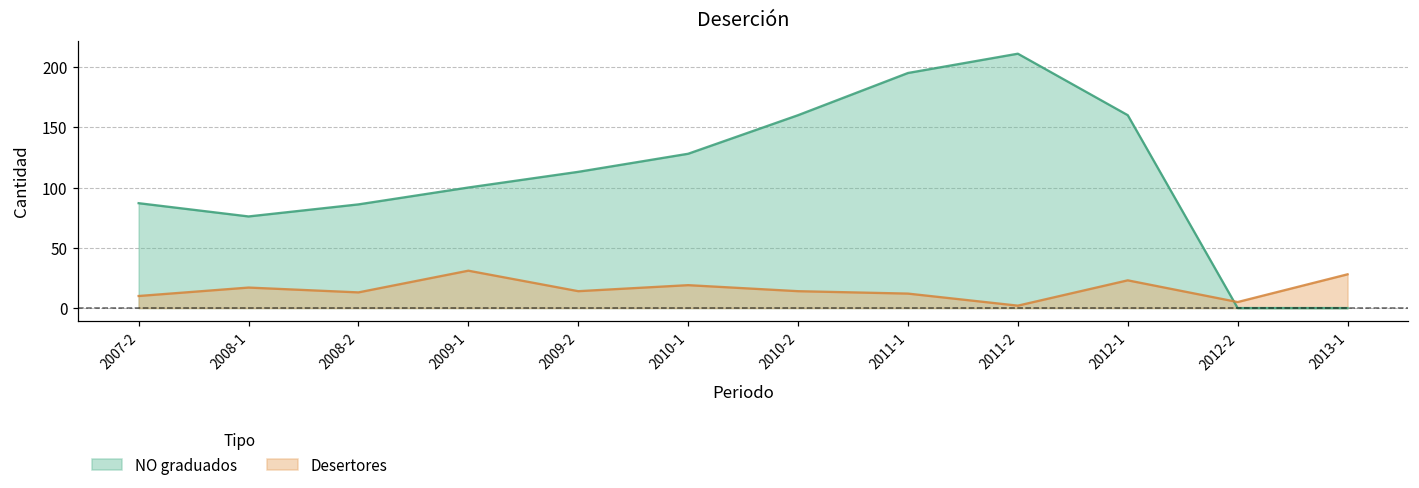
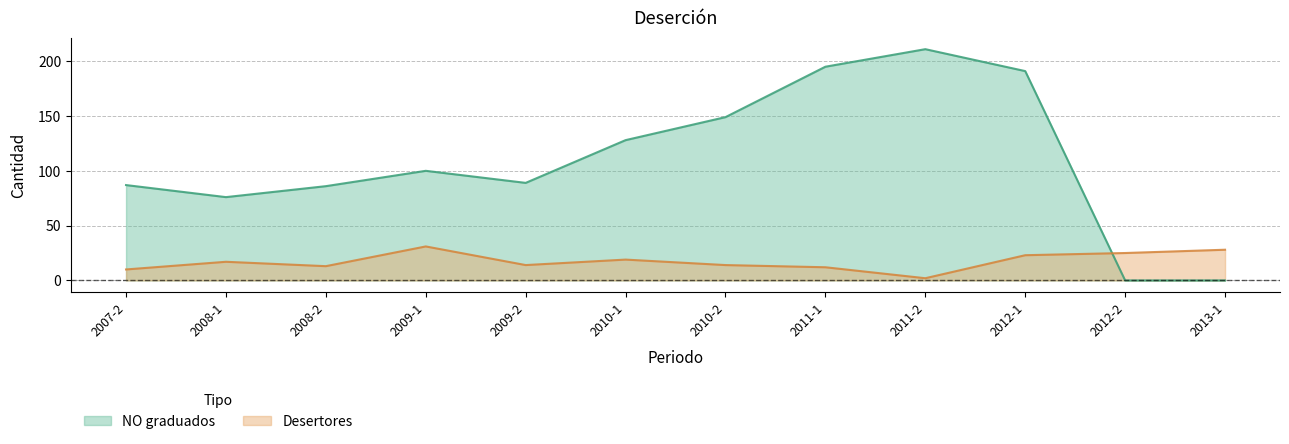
  {
    "NO graduados": {
      "2007-2": 87,
      "2008-1": 76,
      "2008-2": 86,
      "2009-1": 100,
-     "2009-2": 113,
+     "2009-2": 89,
      "2010-1": 128,
-     "2010-2": 160,
+     "2010-2": 149,
      "2011-1": 195,
      "2011-2": 211,
-     "2012-1": 160,
+     "2012-1": 191,
      "2012-2": 0,
      "2013-1": 0
    },
    "Desertores": {
      "2007-2": 10,
      "2008-1": 17,
      "2008-2": 13,
      "2009-1": 31,
      "2009-2": 14,
      "2010-1": 19,
      "2010-2": 14,
      "2011-1": 12,
      "2011-2": 2,
      "2012-1": 23,
-     "2012-2": 5,
+     "2012-2": 25,
      "2013-1": 28
    }
  }
